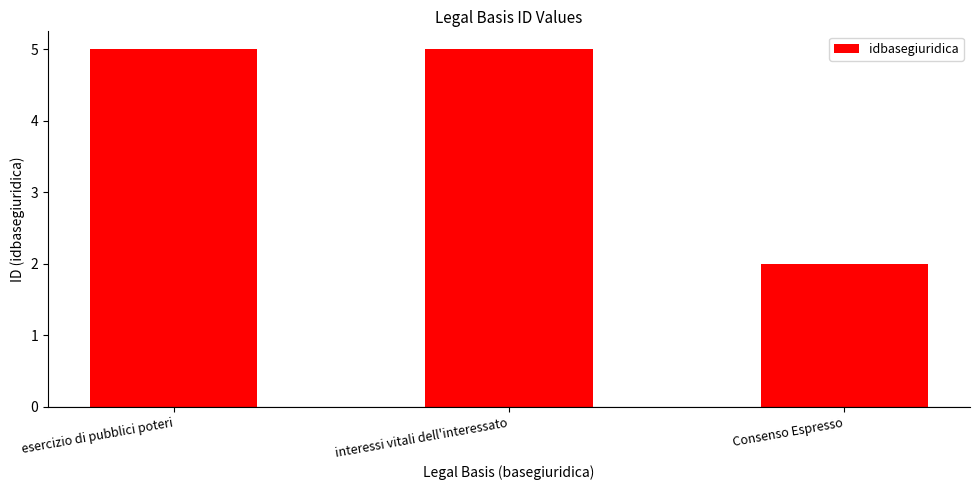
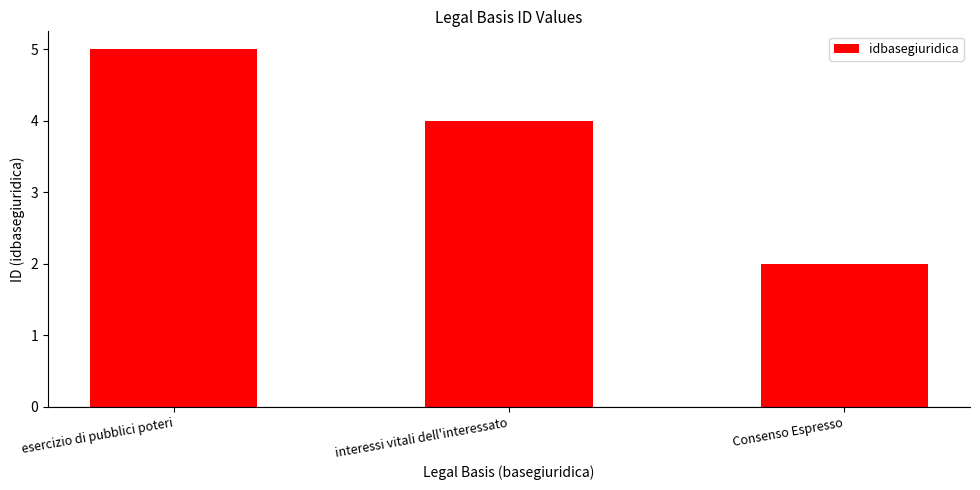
  {
    "esercizio di pubblici poteri": 5,
-   "interessi vitali dell'interessato": 5,
+   "interessi vitali dell'interessato": 4,
    "Consenso Espresso": 2
  }
